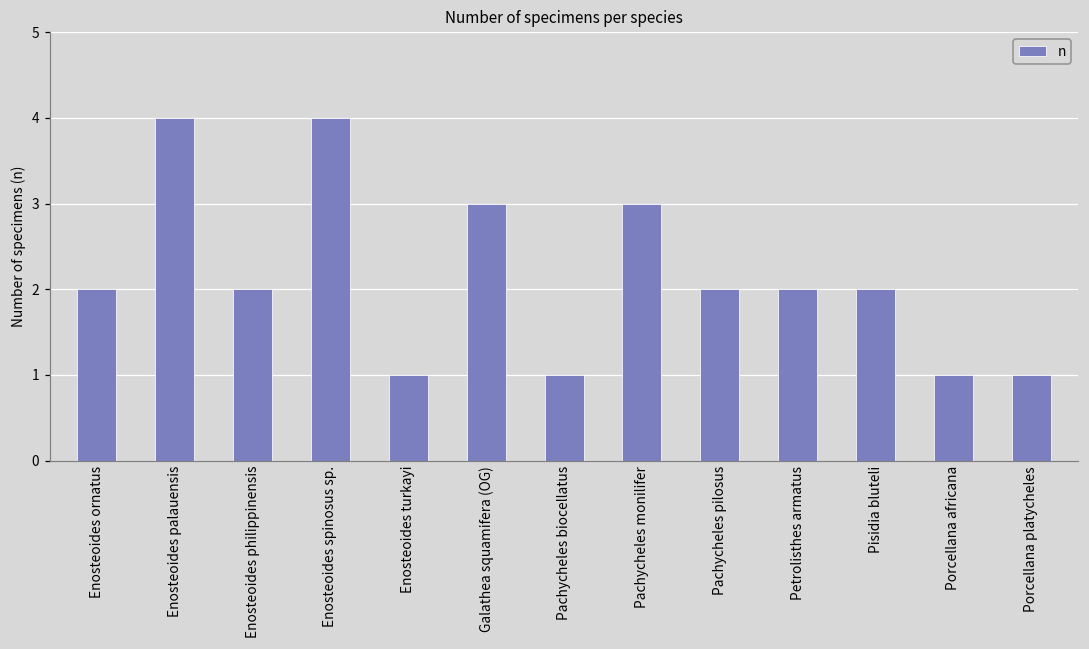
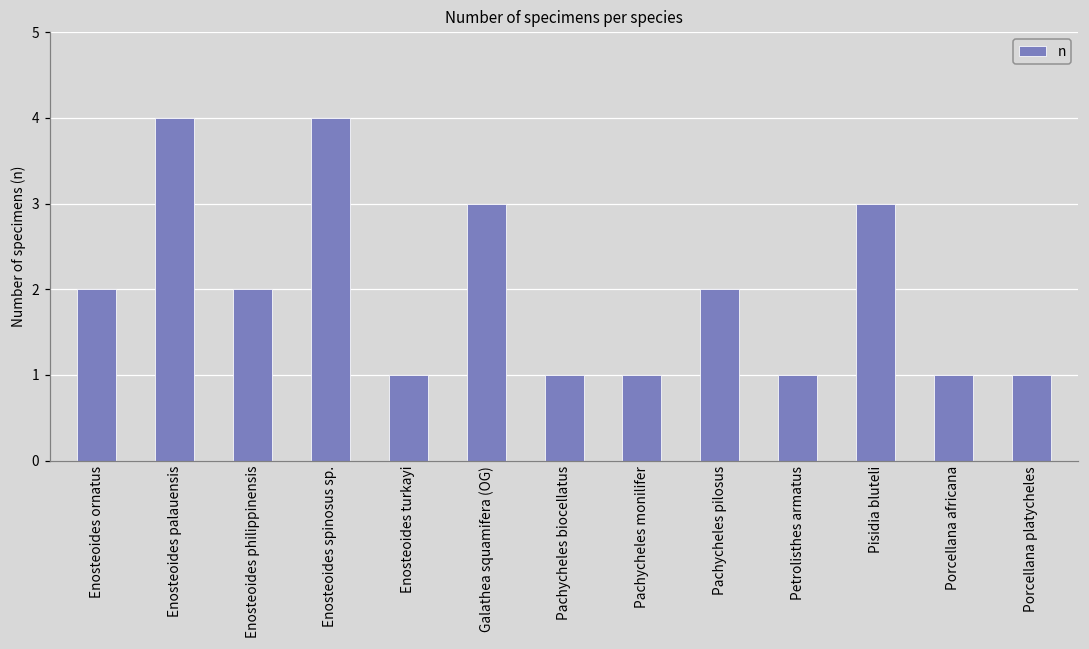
  {
    "Enosteoides ornatus": 2,
    "Enosteoides palauensis": 4,
    "Enosteoides philippinensis": 2,
    "Enosteoides spinosus sp.": 4,
    "Enosteoides turkayi": 1,
    "Galathea squamifera (OG)": 3,
    "Pachycheles biocellatus": 1,
-   "Pachycheles monilifer": 3,
+   "Pachycheles monilifer": 1,
    "Pachycheles pilosus": 2,
-   "Petrolisthes armatus": 2,
-   "Pisidia bluteli": 2,
+   "Petrolisthes armatus": 1,
+   "Pisidia bluteli": 3,
    "Porcellana africana": 1,
    "Porcellana platycheles": 1
  }
